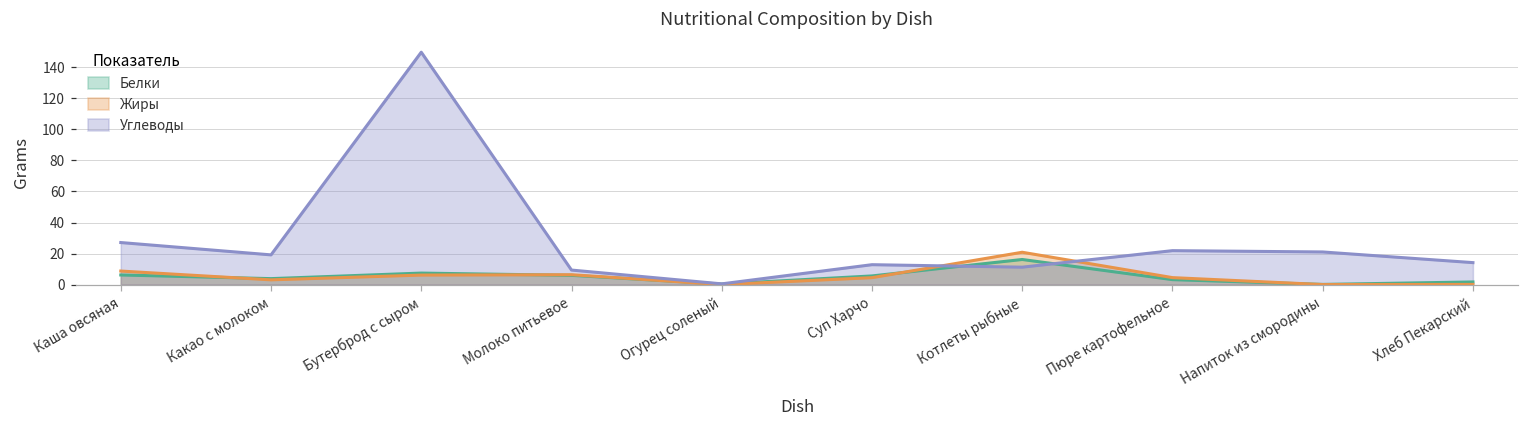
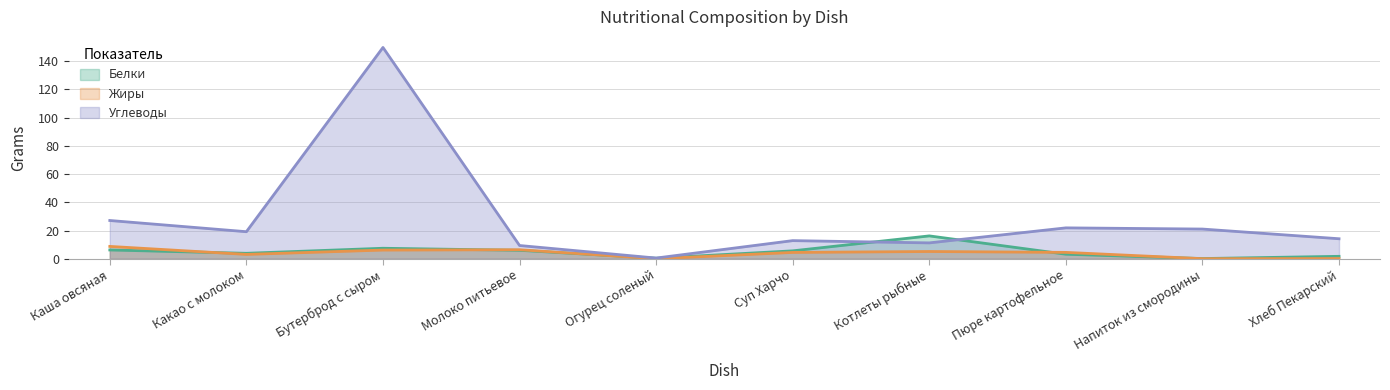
  {
    "Жиры": {
      "Каша овсяная": 9,
-     "Котлеты рыбные": 21
+     "Котлеты рыбные": 5
    }
  }
